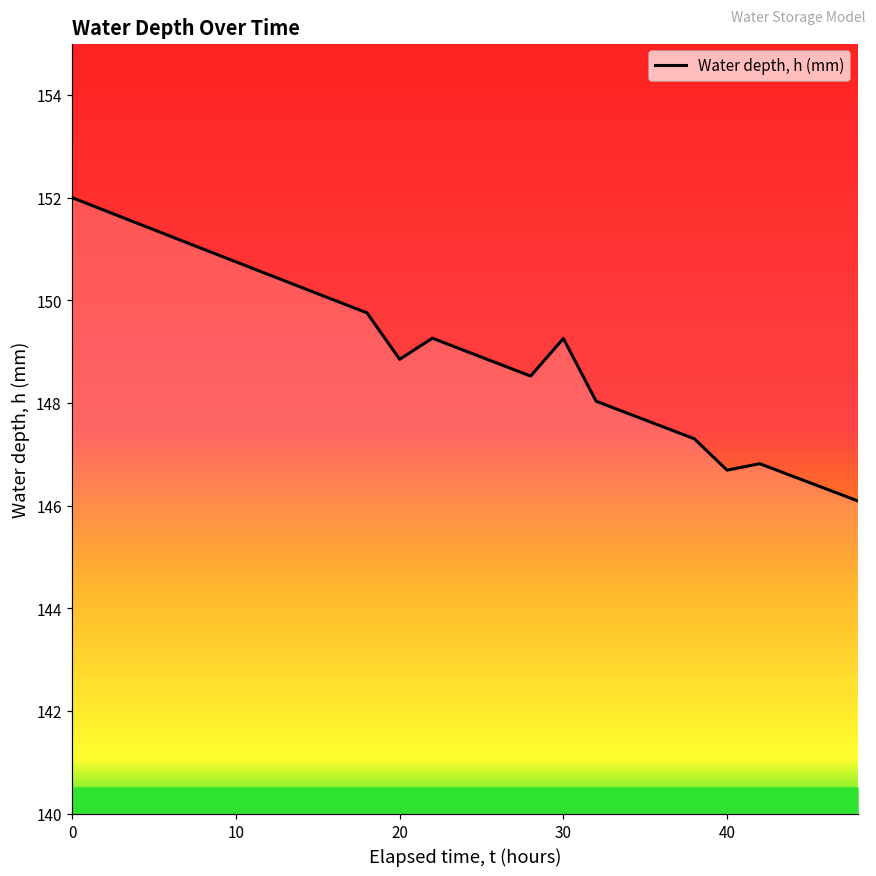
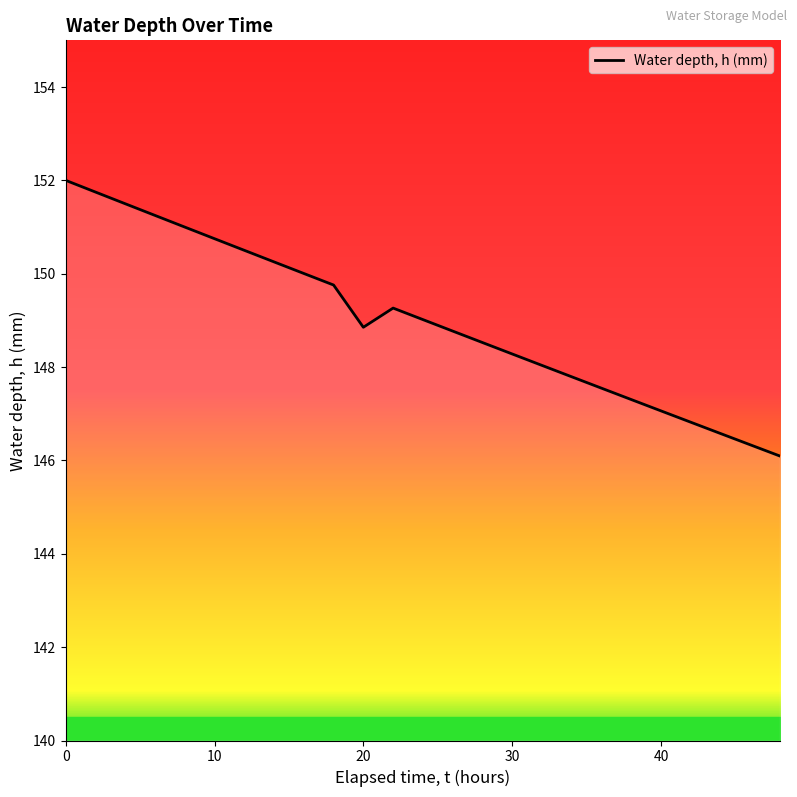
  {
    "Water depth, h (mm)": {
      "0": 152.0,
      "10": 150.8,
      "20": 148.9,
-     "30": 149.3,
-     "40": 146.7
+     "30": 148.3,
+     "40": 147.1
    }
  }
